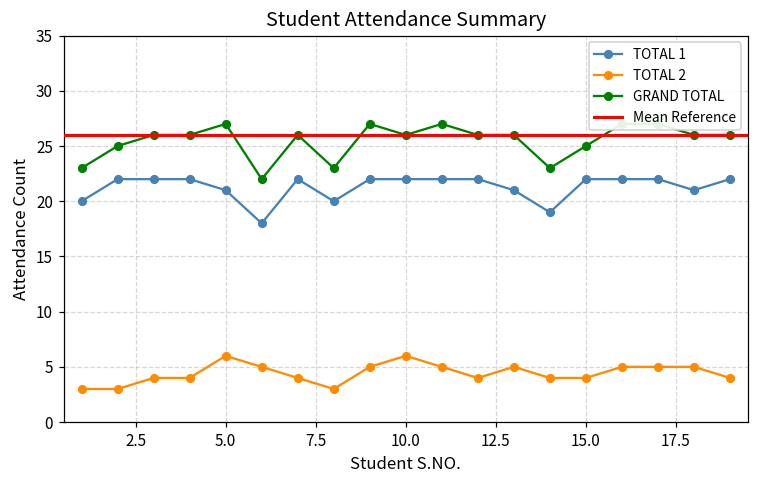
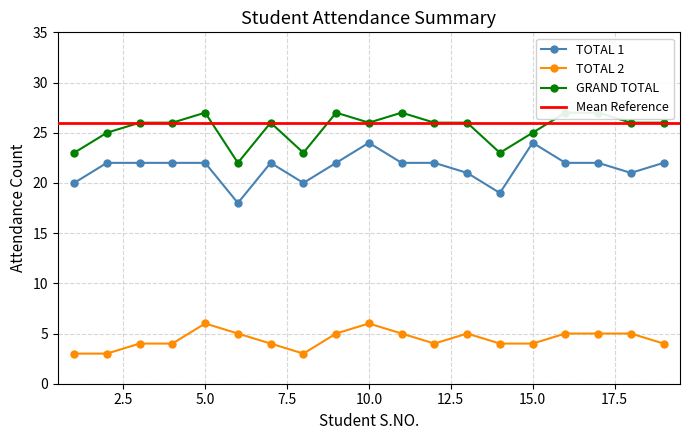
  {
    "TOTAL 1": {
-     "5.0": 21,
-     "10.0": 22,
-     "15.0": 22
+     "5.0": 22,
+     "10.0": 24,
+     "15.0": 24
    },
    "TOTAL 2": {
      "5.0": 6,
      "10.0": 6,
      "15.0": 4
    },
    "GRAND TOTAL": {
      "5.0": 27,
      "10.0": 26,
      "15.0": 25
    }
  }
